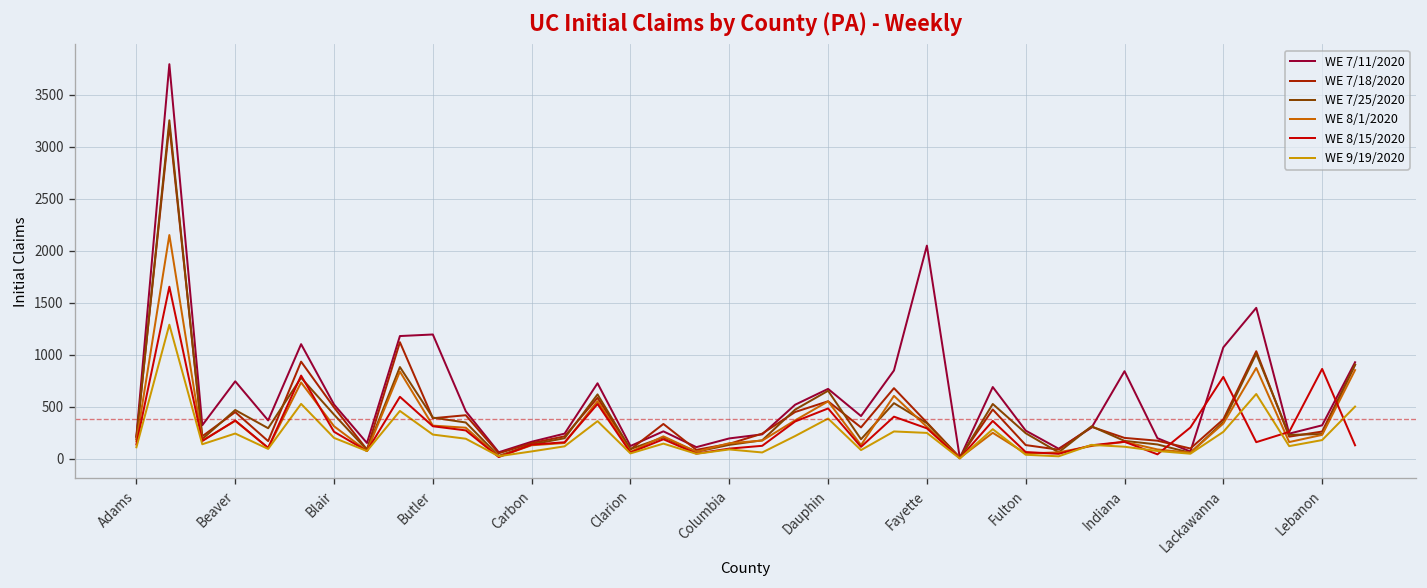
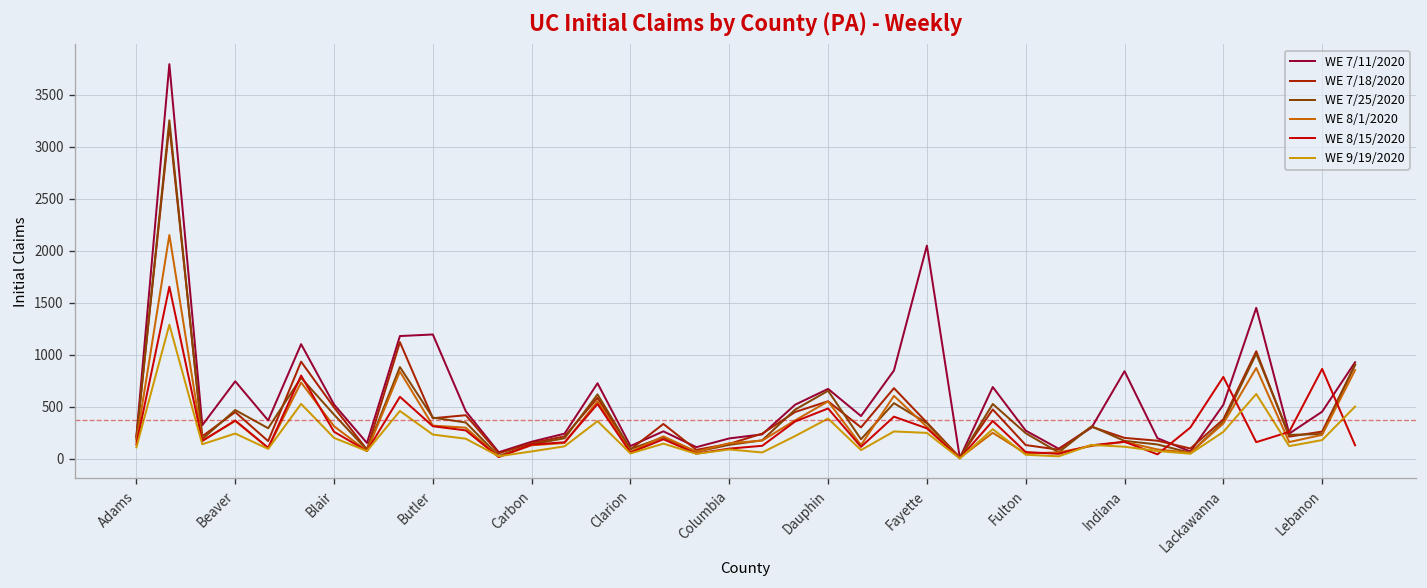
  {
    "WE 7/11/2020": {
      "Beaver": 700,
      "Butler": 1200,
      "Columbia": 200,
      "Fayette": 2000,
      "Indiana": 800,
-     "Lackawanna": 1100,
-     "Lebanon": 300
+     "Lackawanna": 500,
+     "Lebanon": 500
    }
  }
